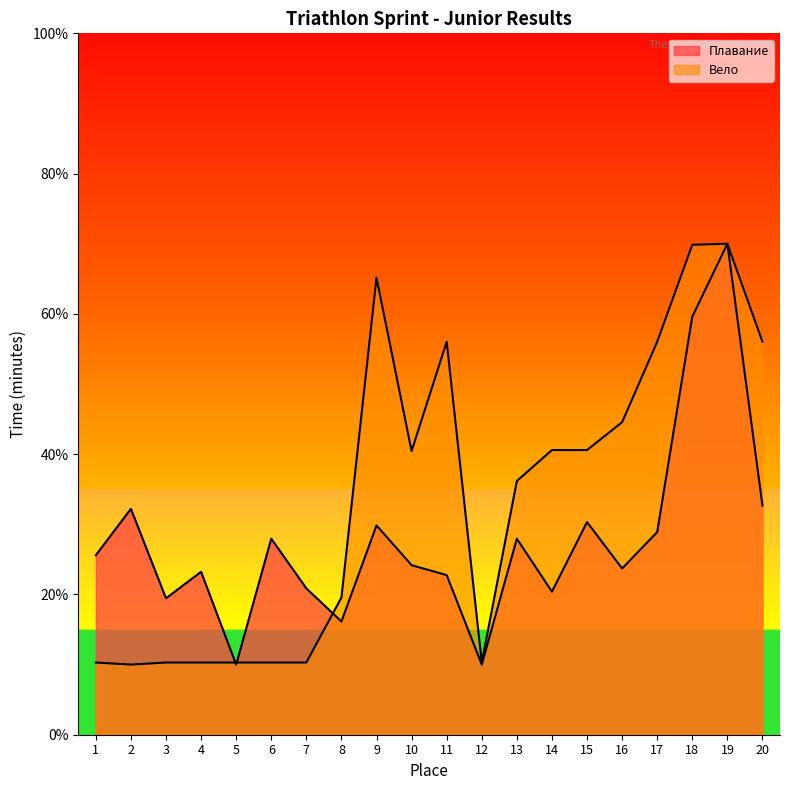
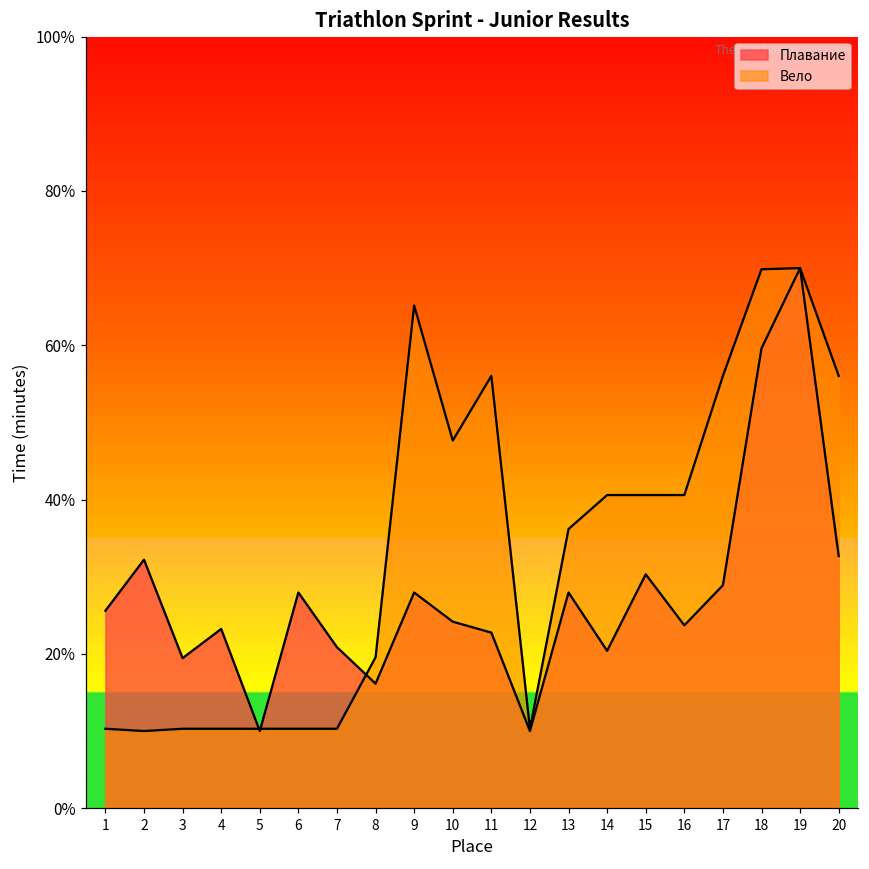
  {
    "Плавание": {
      "1": "26%",
      "2": "32%",
      "3": "19%",
      "4": "23%",
      "6": "28%",
      "7": "21%",
      "8": "16%",
-     "9": "30%",
+     "9": "28%",
      "10": "24%",
      "11": "23%",
      "13": "28%",
      "14": "20%",
      "15": "30%",
      "16": "24%",
      "17": "29%",
      "18": "60%",
      "20": "33%"
    },
    "Вело": {
      "1": "10%",
      "2": "10%",
      "3": "10%",
      "4": "10%",
      "6": "10%",
      "7": "10%",
      "8": "20%",
      "9": "65%",
-     "10": "40%",
+     "10": "48%",
      "11": "56%",
      "13": "36%",
      "14": "41%",
      "15": "41%",
-     "16": "45%",
+     "16": "41%",
      "17": "56%",
      "18": "70%",
      "20": "56%"
    }
  }
